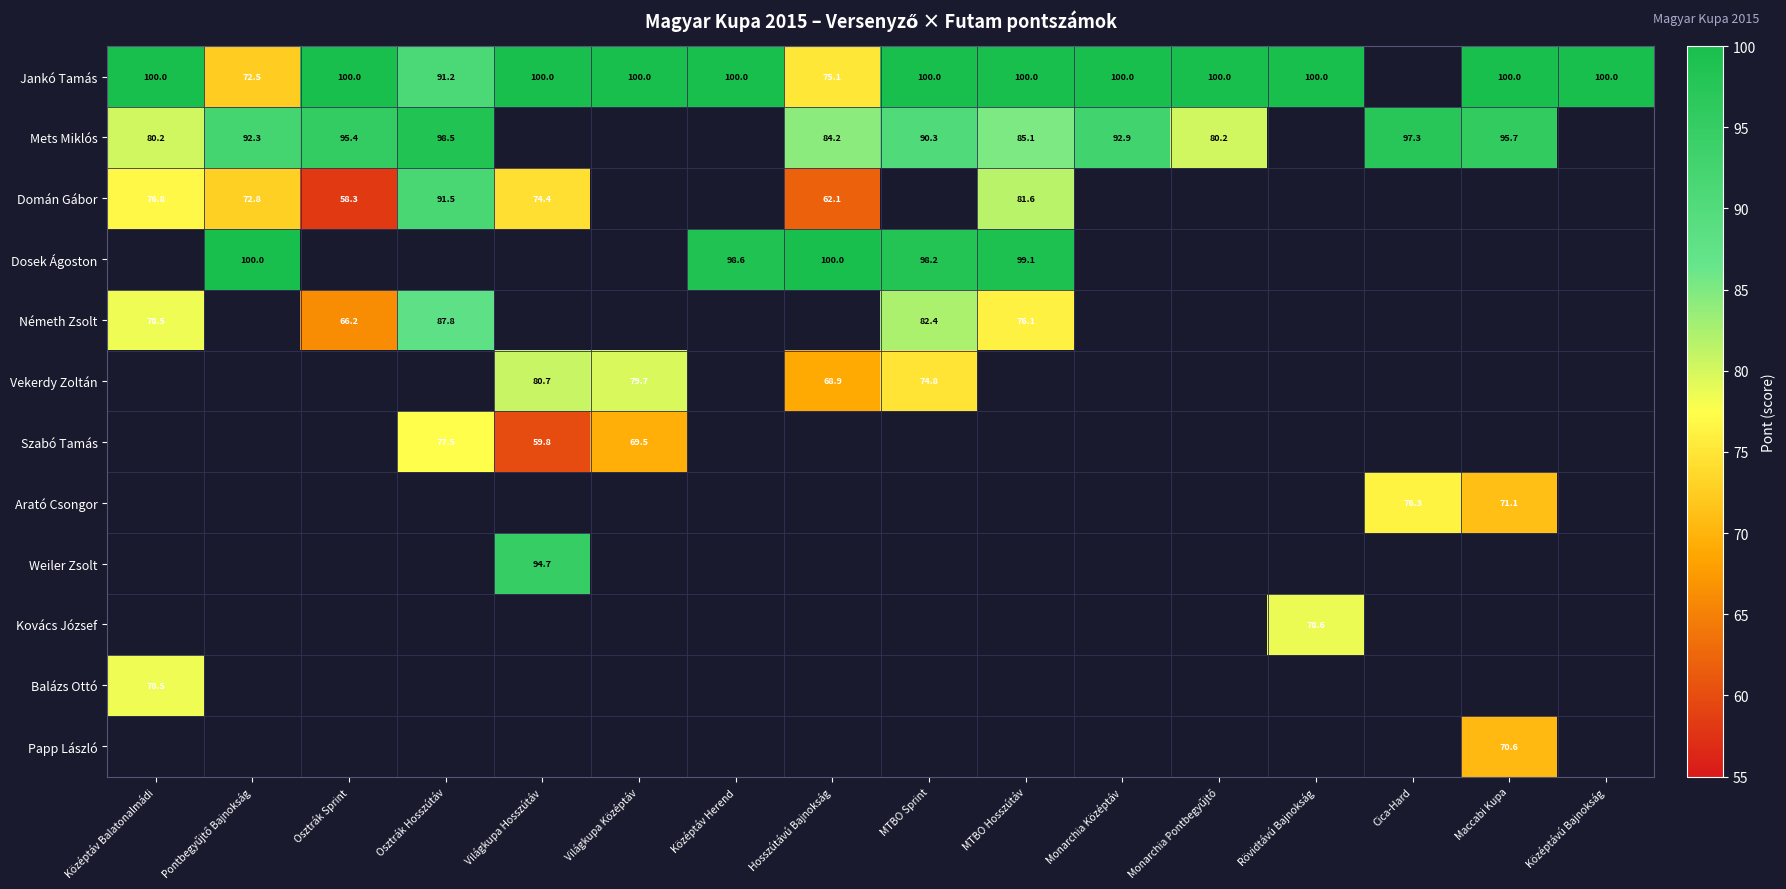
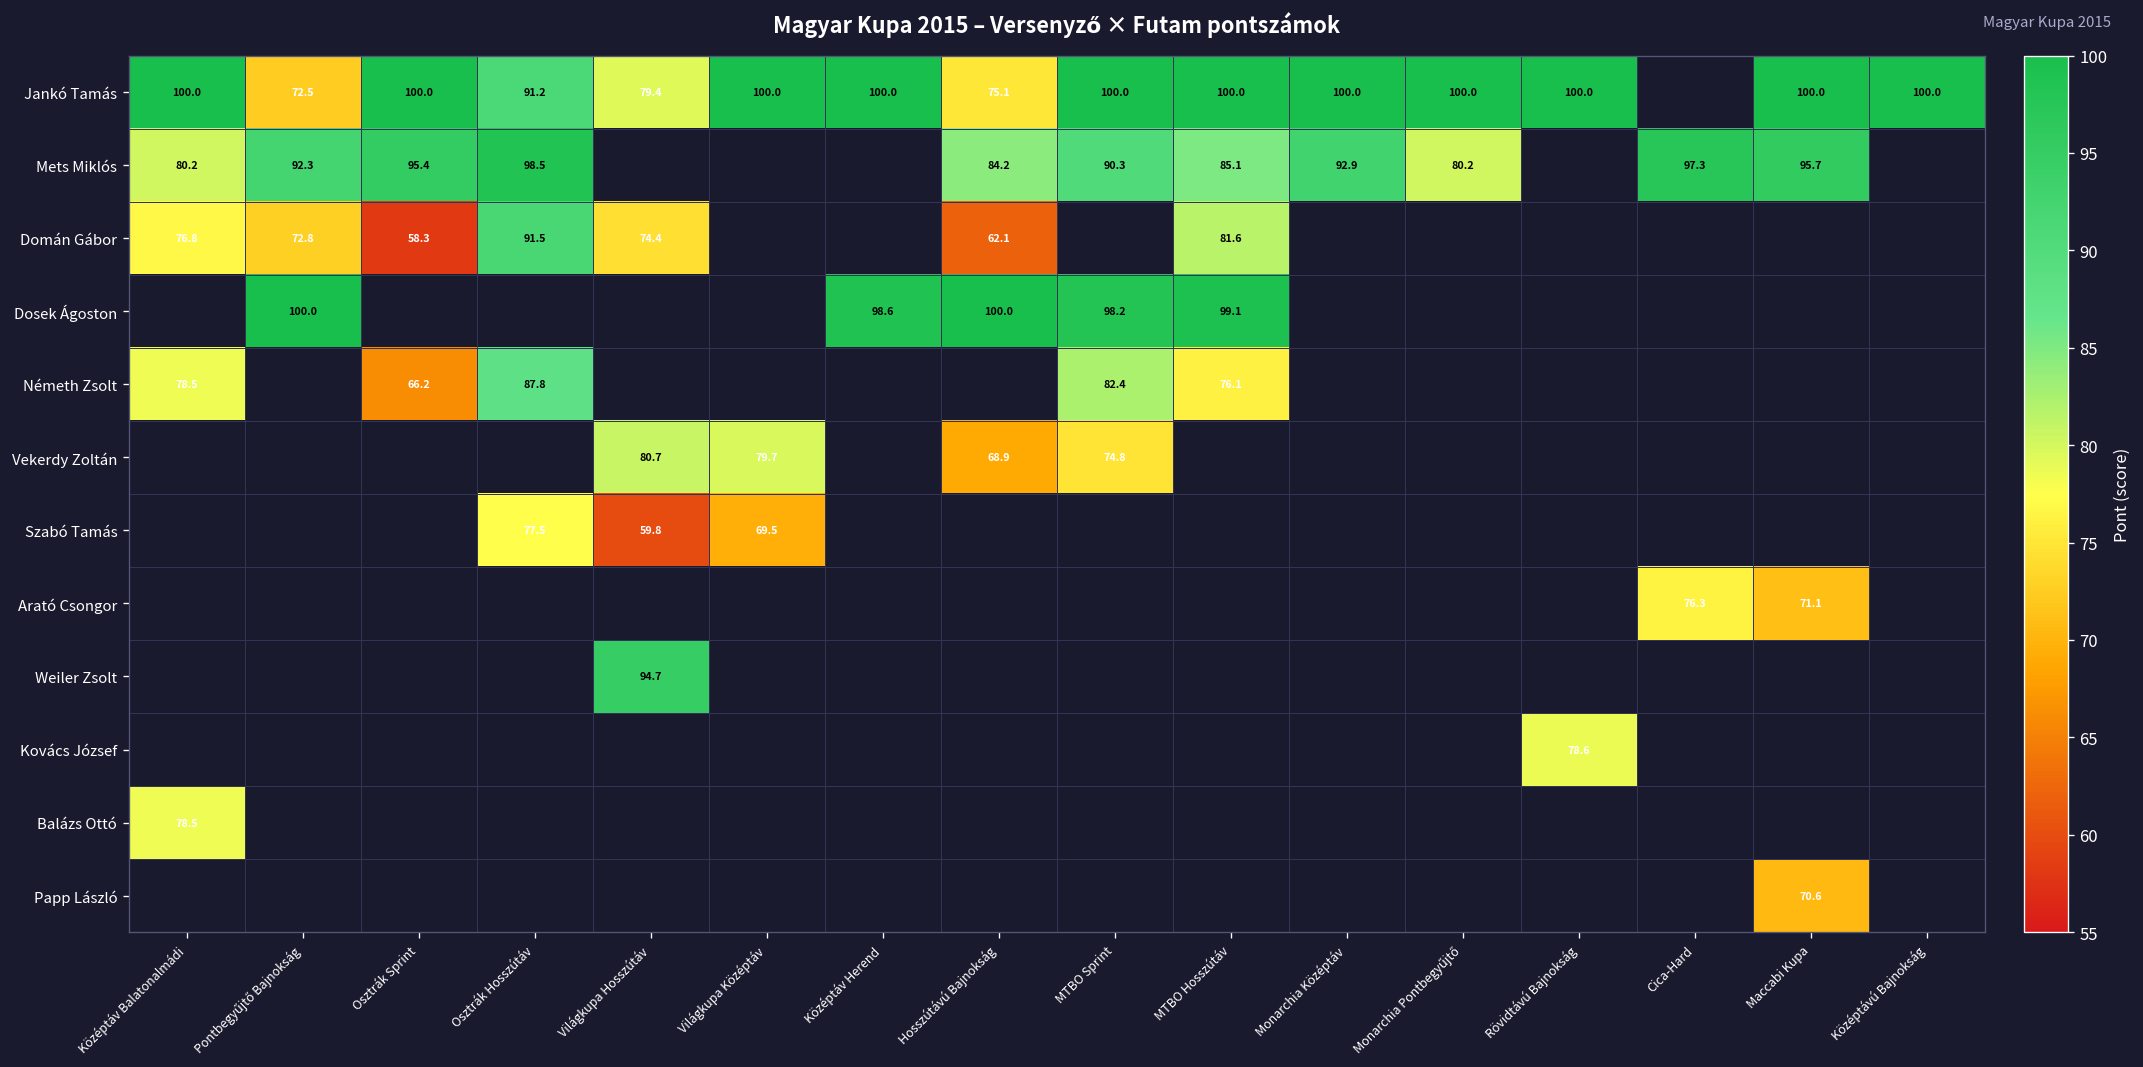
  {
    "Jankó Tamás": {
      "Középtáv Balatonalmádi": 100.0,
      "Pontbegyűjtő Bajnokság": 72.5,
      "Osztrák Sprint": 100.0,
      "Osztrák Hosszútáv": 91.2,
-     "Világkupa Hosszútáv": 100.0,
+     "Világkupa Hosszútáv": 79.4,
      "Világkupa Középtáv": 100.0,
      "Középtáv Herend": 100.0,
      "Hosszútávú Bajnokság": 75.1,
      "MTBO Sprint": 100.0,
      "MTBO Hosszútáv": 100.0,
      "Monarchia Középtáv": 100.0,
      "Monarchia Pontbegyűjtő": 100.0,
      "Rövidtávú Bajnokság": 100.0,
      "Maccabi Kupa": 100.0,
      "Középtávú Bajnokság": 100.0
    },
    "Mets Miklós": {
      "Középtáv Balatonalmádi": 80.2,
      "Pontbegyűjtő Bajnokság": 92.3,
      "Osztrák Sprint": 95.4,
      "Osztrák Hosszútáv": 98.5,
      "Hosszútávú Bajnokság": 84.2,
      "MTBO Sprint": 90.3,
      "MTBO Hosszútáv": 85.1,
      "Monarchia Középtáv": 92.9,
      "Monarchia Pontbegyűjtő": 80.2,
      "Cica-Hard": 97.3,
      "Maccabi Kupa": 95.7
    },
    "Domán Gábor": {
      "Középtáv Balatonalmádi": 76.8,
      "Pontbegyűjtő Bajnokság": 72.8,
      "Osztrák Sprint": 58.3,
      "Osztrák Hosszútáv": 91.5,
      "Világkupa Hosszútáv": 74.4,
      "Hosszútávú Bajnokság": 62.1,
      "MTBO Hosszútáv": 81.6
    },
    "Dosek Ágoston": {
      "Pontbegyűjtő Bajnokság": 100.0,
      "Középtáv Herend": 98.6,
      "Hosszútávú Bajnokság": 100.0,
      "MTBO Sprint": 98.2,
      "MTBO Hosszútáv": 99.1
    },
    "Németh Zsolt": {
      "Középtáv Balatonalmádi": 78.5,
      "Osztrák Sprint": 66.2,
      "Osztrák Hosszútáv": 87.8,
      "MTBO Sprint": 82.4,
      "MTBO Hosszútáv": 76.1
    },
    "Vekerdy Zoltán": {
      "Világkupa Hosszútáv": 80.7,
      "Világkupa Középtáv": 79.7,
      "Hosszútávú Bajnokság": 68.9,
      "MTBO Sprint": 74.8
    },
    "Szabó Tamás": {
      "Osztrák Hosszútáv": 77.5,
      "Világkupa Hosszútáv": 59.8,
      "Világkupa Középtáv": 69.5
    },
    "Arató Csongor": {
      "Cica-Hard": 76.3,
      "Maccabi Kupa": 71.1
    },
    "Weiler Zsolt": {
      "Világkupa Hosszútáv": 94.7
    },
    "Kovács József": {
      "Rövidtávú Bajnokság": 78.6
    },
    "Balázs Ottó": {
      "Középtáv Balatonalmádi": 78.5
    },
    "Papp László": {
      "Maccabi Kupa": 70.6
    }
  }
